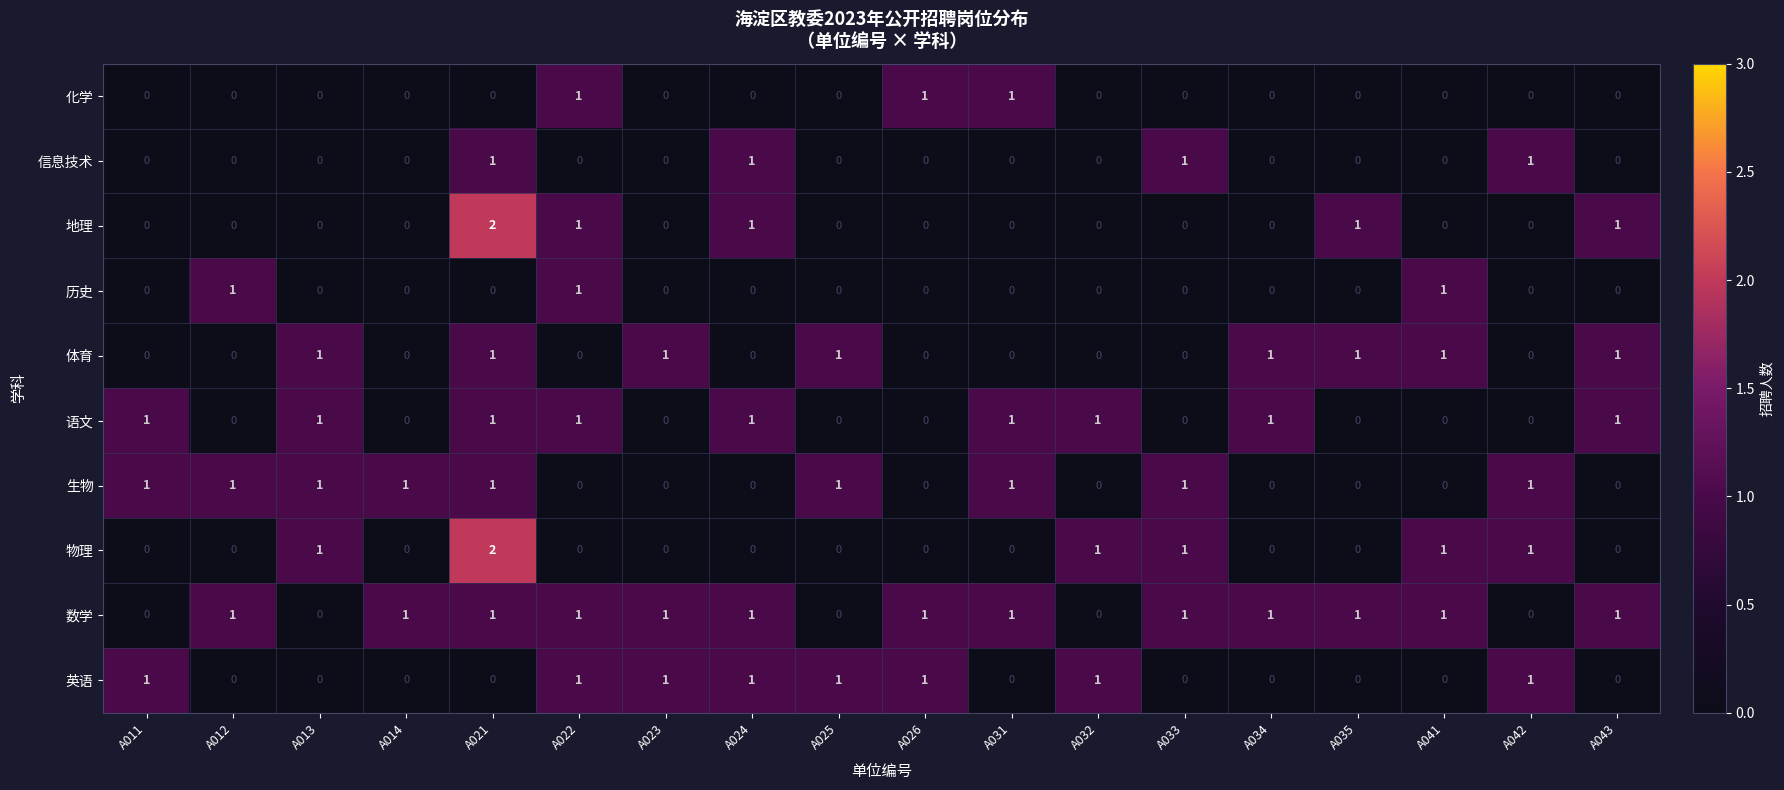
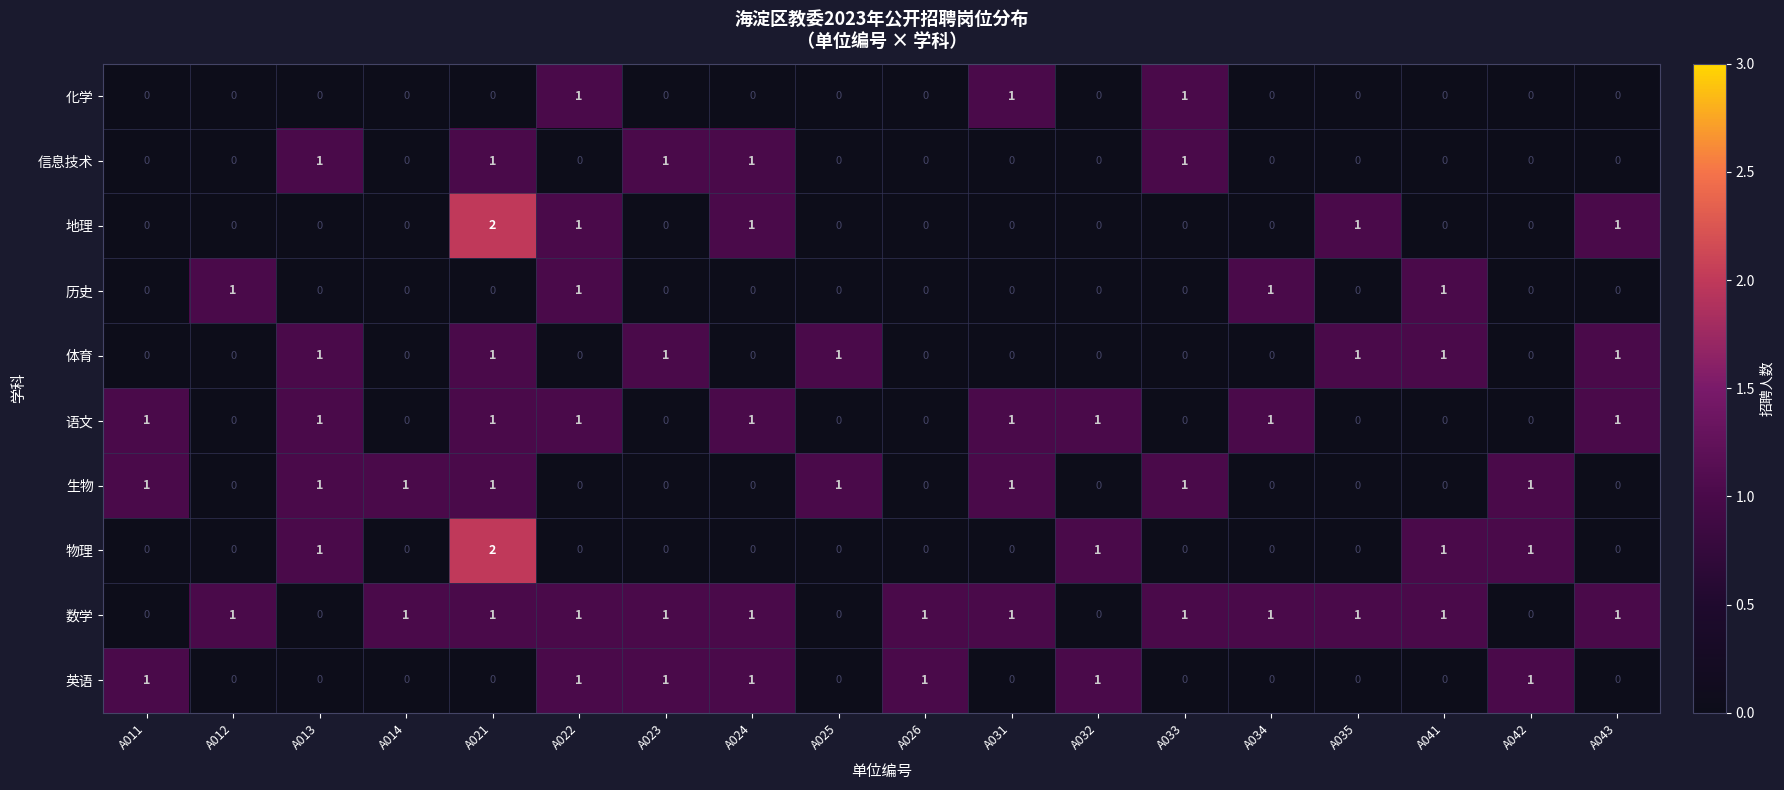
  {
    "化学": {
      "A011": 0,
      "A012": 0,
      "A013": 0,
      "A014": 0,
      "A021": 0,
      "A022": 1,
      "A023": 0,
      "A024": 0,
      "A025": 0,
-     "A026": 1,
+     "A026": 0,
      "A031": 1,
      "A032": 0,
-     "A033": 0,
+     "A033": 1,
      "A034": 0,
      "A035": 0,
      "A041": 0,
      "A042": 0,
      "A043": 0
    },
    "信息技术": {
      "A011": 0,
      "A012": 0,
-     "A013": 0,
+     "A013": 1,
      "A014": 0,
      "A021": 1,
      "A022": 0,
-     "A023": 0,
+     "A023": 1,
      "A024": 1,
      "A025": 0,
      "A026": 0,
      "A031": 0,
      "A032": 0,
      "A033": 1,
      "A034": 0,
      "A035": 0,
      "A041": 0,
-     "A042": 1,
+     "A042": 0,
      "A043": 0
    },
    "地理": {
      "A011": 0,
      "A012": 0,
      "A013": 0,
      "A014": 0,
      "A021": 2,
      "A022": 1,
      "A023": 0,
      "A024": 1,
      "A025": 0,
      "A026": 0,
      "A031": 0,
      "A032": 0,
      "A033": 0,
      "A034": 0,
      "A035": 1,
      "A041": 0,
      "A042": 0,
      "A043": 1
    },
    "历史": {
      "A011": 0,
      "A012": 1,
      "A013": 0,
      "A014": 0,
      "A021": 0,
      "A022": 1,
      "A023": 0,
      "A024": 0,
      "A025": 0,
      "A026": 0,
      "A031": 0,
      "A032": 0,
      "A033": 0,
-     "A034": 0,
+     "A034": 1,
      "A035": 0,
      "A041": 1,
      "A042": 0,
      "A043": 0
    },
    "体育": {
      "A011": 0,
      "A012": 0,
      "A013": 1,
      "A014": 0,
      "A021": 1,
      "A022": 0,
      "A023": 1,
      "A024": 0,
      "A025": 1,
      "A026": 0,
      "A031": 0,
      "A032": 0,
      "A033": 0,
-     "A034": 1,
+     "A034": 0,
      "A035": 1,
      "A041": 1,
      "A042": 0,
      "A043": 1
    },
    "语文": {
      "A011": 1,
      "A012": 0,
      "A013": 1,
      "A014": 0,
      "A021": 1,
      "A022": 1,
      "A023": 0,
      "A024": 1,
      "A025": 0,
      "A026": 0,
      "A031": 1,
      "A032": 1,
      "A033": 0,
      "A034": 1,
      "A035": 0,
      "A041": 0,
      "A042": 0,
      "A043": 1
    },
    "生物": {
      "A011": 1,
-     "A012": 1,
+     "A012": 0,
      "A013": 1,
      "A014": 1,
      "A021": 1,
      "A022": 0,
      "A023": 0,
      "A024": 0,
      "A025": 1,
      "A026": 0,
      "A031": 1,
      "A032": 0,
      "A033": 1,
      "A034": 0,
      "A035": 0,
      "A041": 0,
      "A042": 1,
      "A043": 0
    },
    "物理": {
      "A011": 0,
      "A012": 0,
      "A013": 1,
      "A014": 0,
      "A021": 2,
      "A022": 0,
      "A023": 0,
      "A024": 0,
      "A025": 0,
      "A026": 0,
      "A031": 0,
      "A032": 1,
-     "A033": 1,
+     "A033": 0,
      "A034": 0,
      "A035": 0,
      "A041": 1,
      "A042": 1,
      "A043": 0
    },
    "数学": {
      "A011": 0,
      "A012": 1,
      "A013": 0,
      "A014": 1,
      "A021": 1,
      "A022": 1,
      "A023": 1,
      "A024": 1,
      "A025": 0,
      "A026": 1,
      "A031": 1,
      "A032": 0,
      "A033": 1,
      "A034": 1,
      "A035": 1,
      "A041": 1,
      "A042": 0,
      "A043": 1
    },
    "英语": {
      "A011": 1,
      "A012": 0,
      "A013": 0,
      "A014": 0,
      "A021": 0,
      "A022": 1,
      "A023": 1,
      "A024": 1,
-     "A025": 1,
+     "A025": 0,
      "A026": 1,
      "A031": 0,
      "A032": 1,
      "A033": 0,
      "A034": 0,
      "A035": 0,
      "A041": 0,
      "A042": 1,
      "A043": 0
    }
  }
